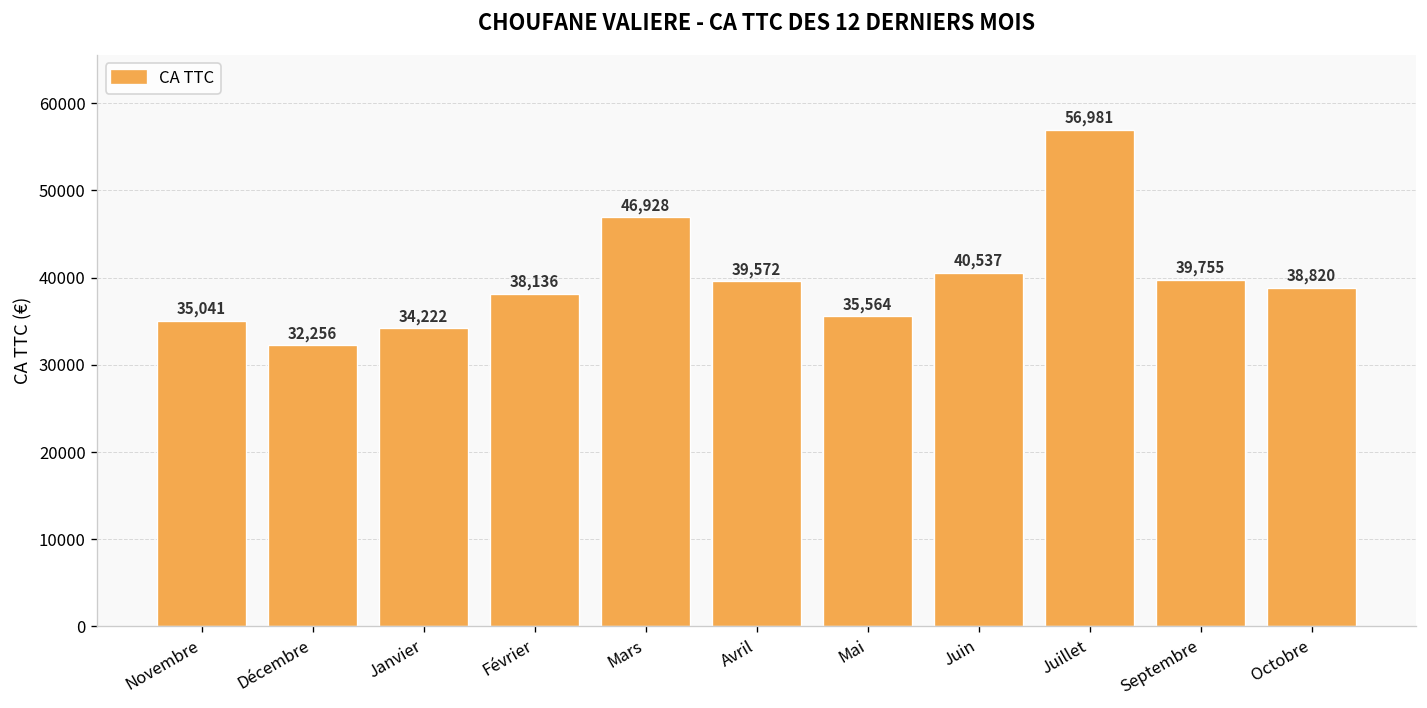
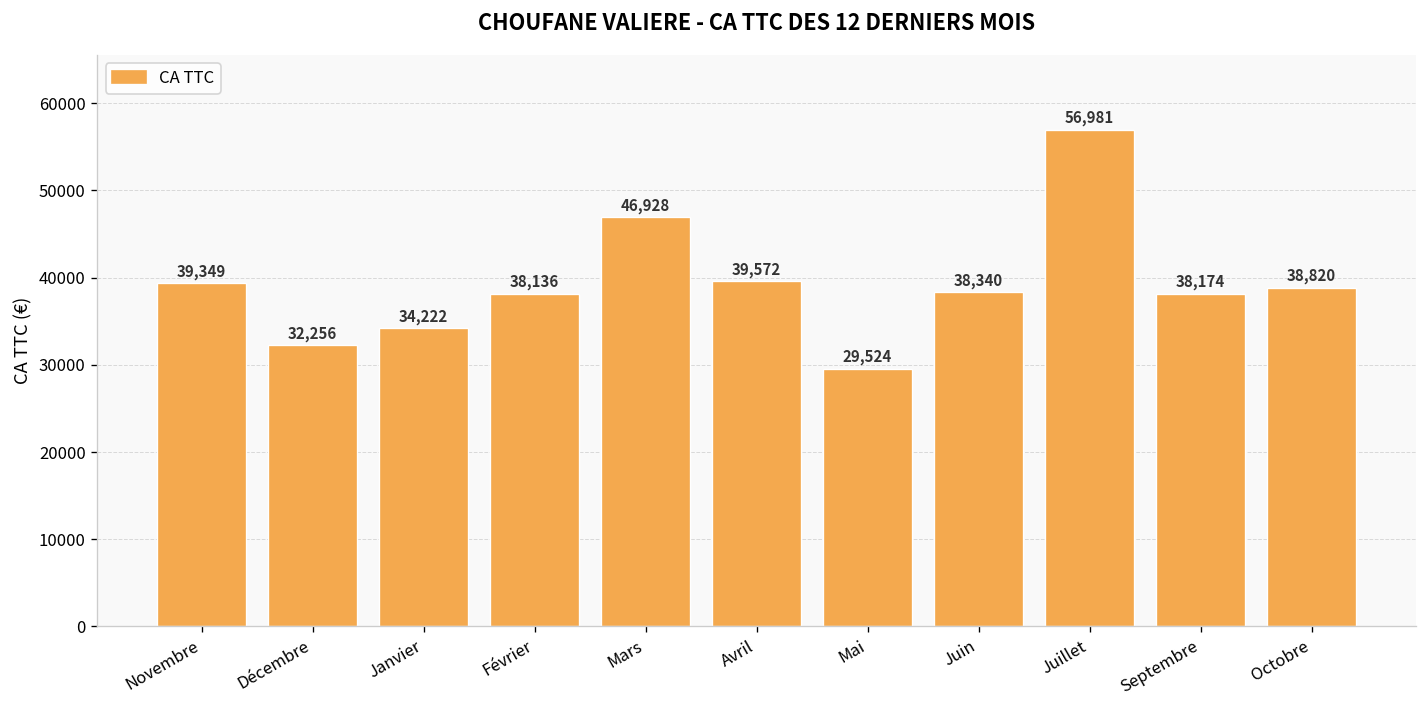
  {
-   "Novembre": "35,041",
+   "Novembre": "39,349",
    "Décembre": "32,256",
    "Janvier": "34,222",
    "Février": "38,136",
    "Mars": "46,928",
    "Avril": "39,572",
-   "Mai": "35,564",
-   "Juin": "40,537",
+   "Mai": "29,524",
+   "Juin": "38,340",
    "Juillet": "56,981",
-   "Septembre": "39,755",
+   "Septembre": "38,174",
    "Octobre": "38,820"
  }
